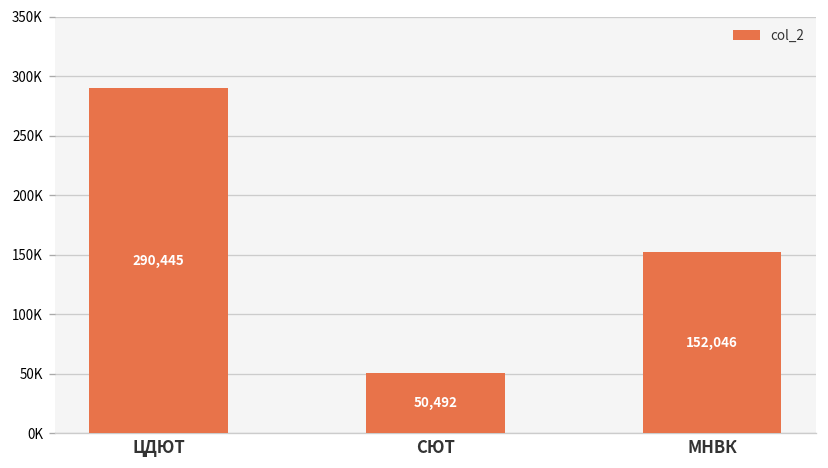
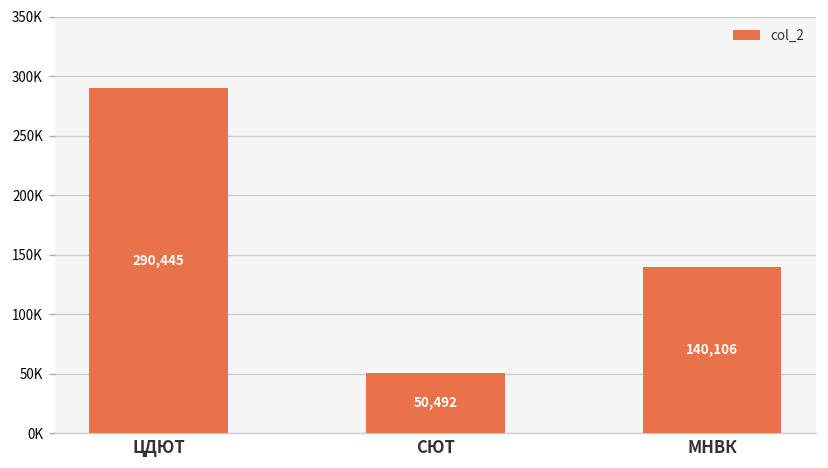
  {
    "ЦДЮТ": "290,445",
    "СЮТ": "50,492",
-   "МНВК": "152,046"
+   "МНВК": "140,106"
  }
